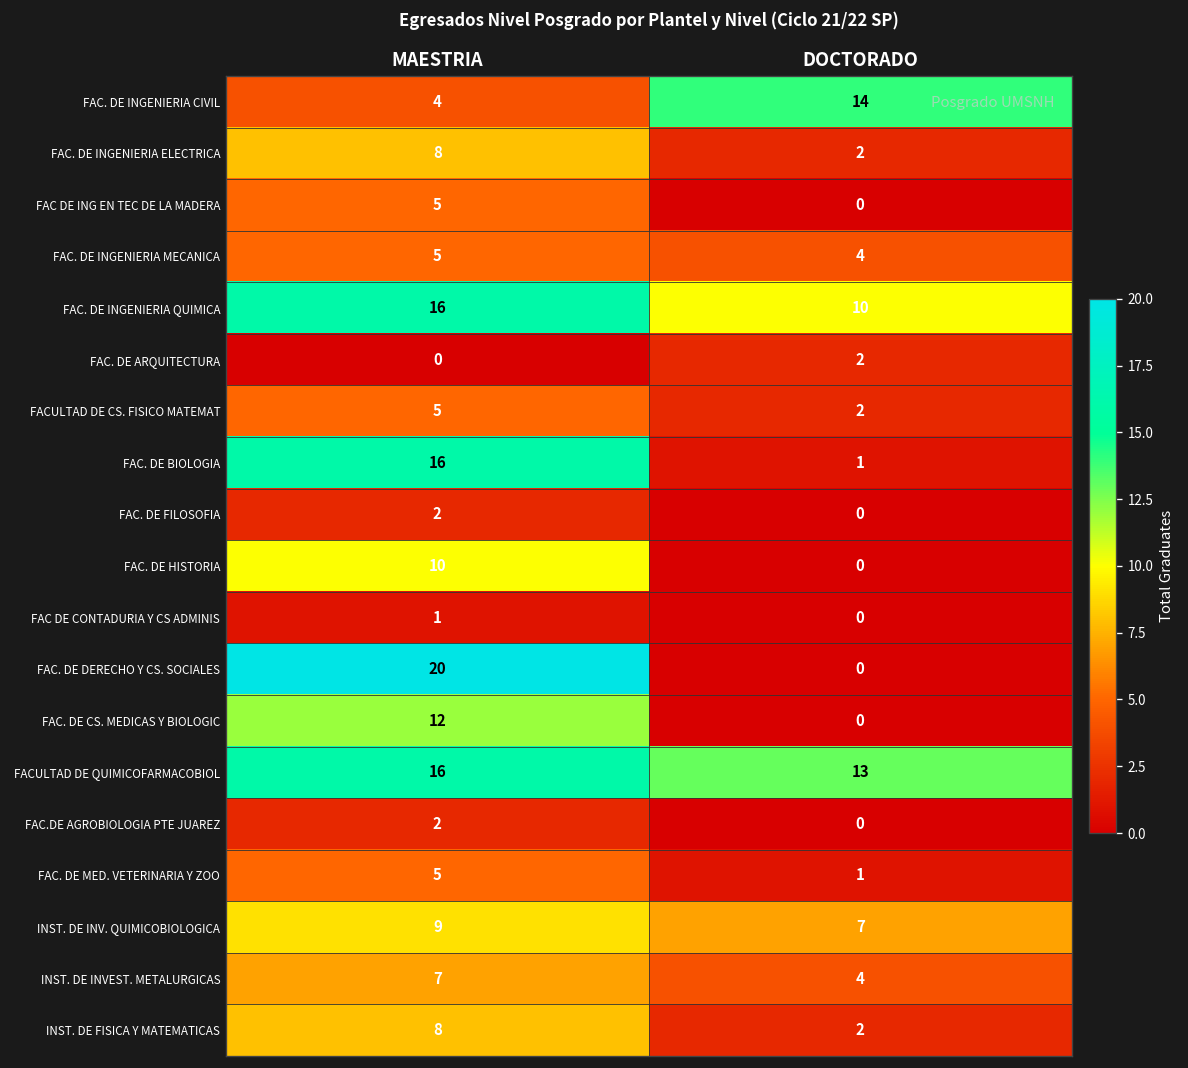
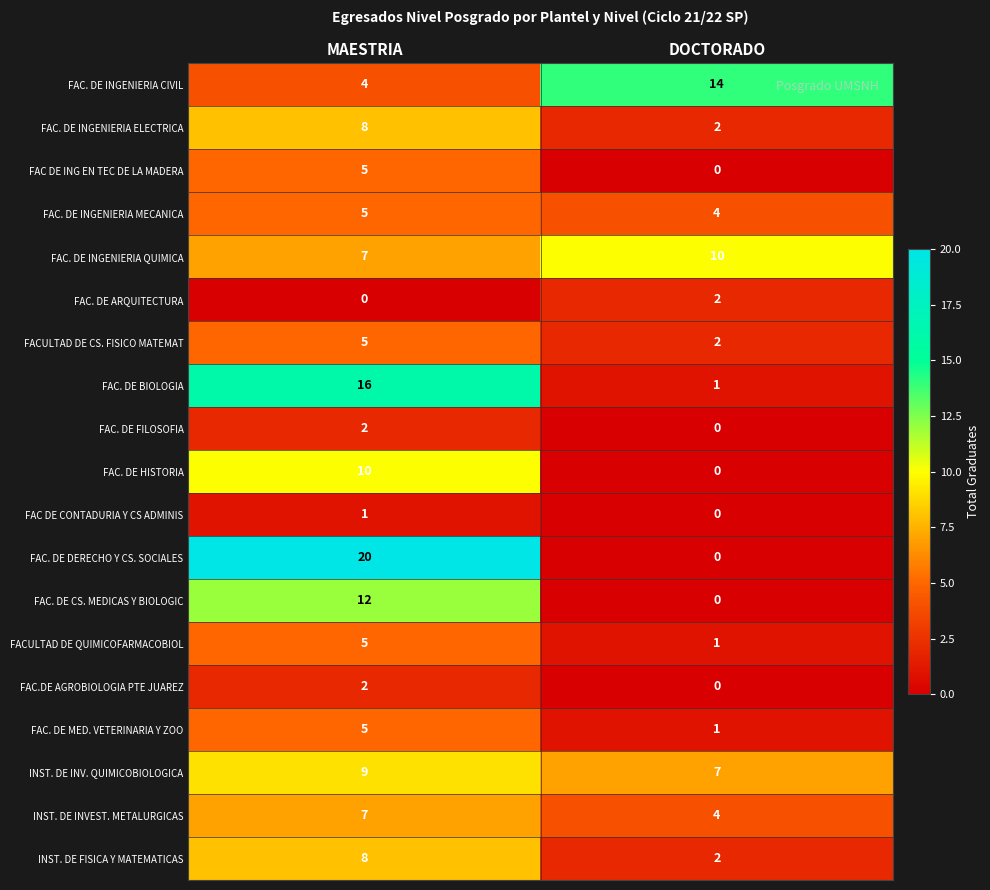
  {
    "FAC. DE INGENIERIA CIVIL": {
      "MAESTRIA": 4
    },
    "FAC. DE INGENIERIA ELECTRICA": {
      "MAESTRIA": 8,
      "DOCTORADO": 2
    },
    "FAC DE ING EN TEC DE LA MADERA": {
      "MAESTRIA": 5,
      "DOCTORADO": 0
    },
    "FAC. DE INGENIERIA MECANICA": {
      "MAESTRIA": 5,
      "DOCTORADO": 4
    },
    "FAC. DE INGENIERIA QUIMICA": {
-     "MAESTRIA": 16,
+     "MAESTRIA": 7,
      "DOCTORADO": 10
    },
    "FAC. DE ARQUITECTURA": {
      "MAESTRIA": 0,
      "DOCTORADO": 2
    },
    "FACULTAD DE CS. FISICO MATEMAT": {
      "MAESTRIA": 5,
      "DOCTORADO": 2
    },
    "FAC. DE BIOLOGIA": {
      "MAESTRIA": 16,
      "DOCTORADO": 1
    },
    "FAC. DE FILOSOFIA": {
      "MAESTRIA": 2,
      "DOCTORADO": 0
    },
    "FAC. DE HISTORIA": {
      "MAESTRIA": 10,
      "DOCTORADO": 0
    },
    "FAC DE CONTADURIA Y CS ADMINIS": {
      "MAESTRIA": 1,
      "DOCTORADO": 0
    },
    "FAC. DE DERECHO Y CS. SOCIALES": {
      "MAESTRIA": 20,
      "DOCTORADO": 0
    },
    "FAC. DE CS. MEDICAS Y BIOLOGIC": {
      "MAESTRIA": 12,
      "DOCTORADO": 0
    },
    "FACULTAD DE QUIMICOFARMACOBIOL": {
-     "MAESTRIA": 16,
-     "DOCTORADO": 13
+     "MAESTRIA": 5,
+     "DOCTORADO": 1
    },
    "FAC.DE AGROBIOLOGIA PTE JUAREZ": {
      "MAESTRIA": 2,
      "DOCTORADO": 0
    },
    "FAC. DE MED. VETERINARIA Y ZOO": {
      "MAESTRIA": 5,
      "DOCTORADO": 1
    },
    "INST. DE INV. QUIMICOBIOLOGICA": {
      "MAESTRIA": 9,
      "DOCTORADO": 7
    },
    "INST. DE INVEST. METALURGICAS": {
      "MAESTRIA": 7,
      "DOCTORADO": 4
    },
    "INST. DE FISICA Y MATEMATICAS": {
      "MAESTRIA": 8,
      "DOCTORADO": 2
    }
  }
